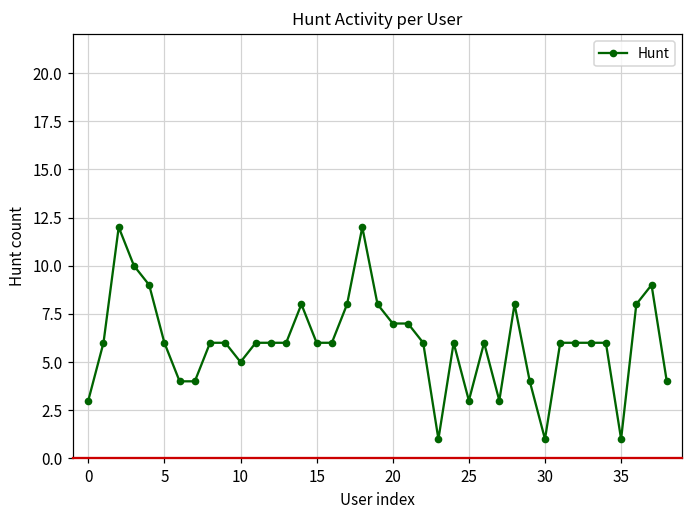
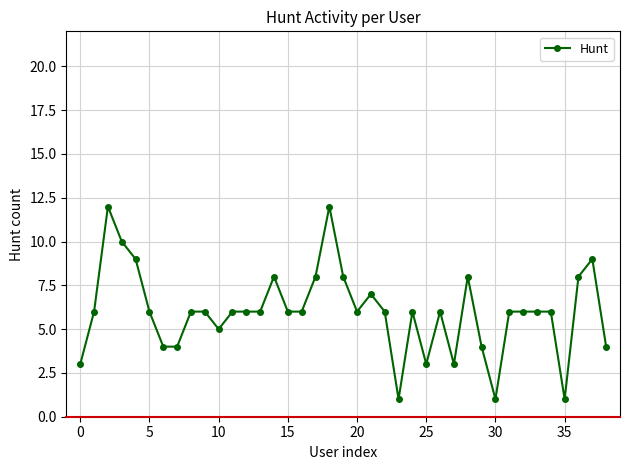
  {
    "0": 3,
    "5": 6,
    "10": 5,
    "15": 6,
-   "20": 7,
+   "20": 6,
    "25": 3,
    "30": 1,
    "35": 1
  }
